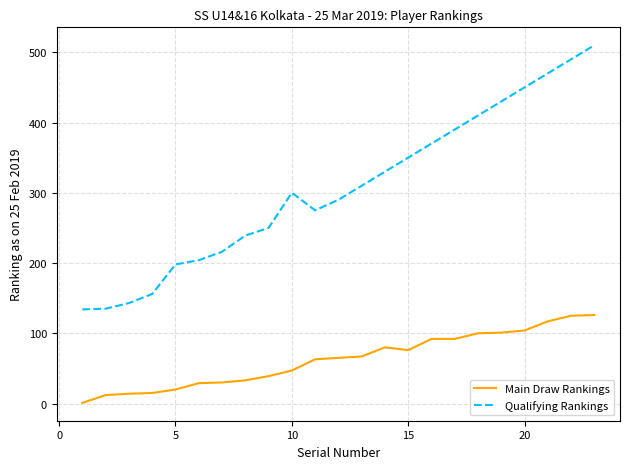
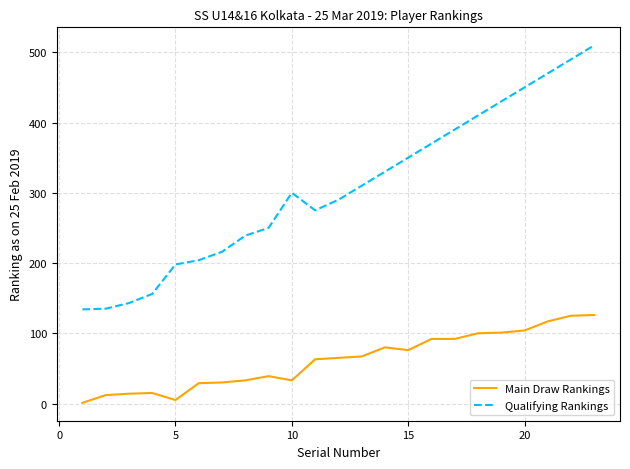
  {
    "Main Draw Rankings": {
-     "5": 20,
-     "10": 50,
+     "5": 10,
+     "10": 30,
      "15": 80,
      "20": 100
    },
    "Qualifying Rankings": {
      "5": 200,
      "10": 300,
      "15": 350,
      "20": 450
    }
  }
